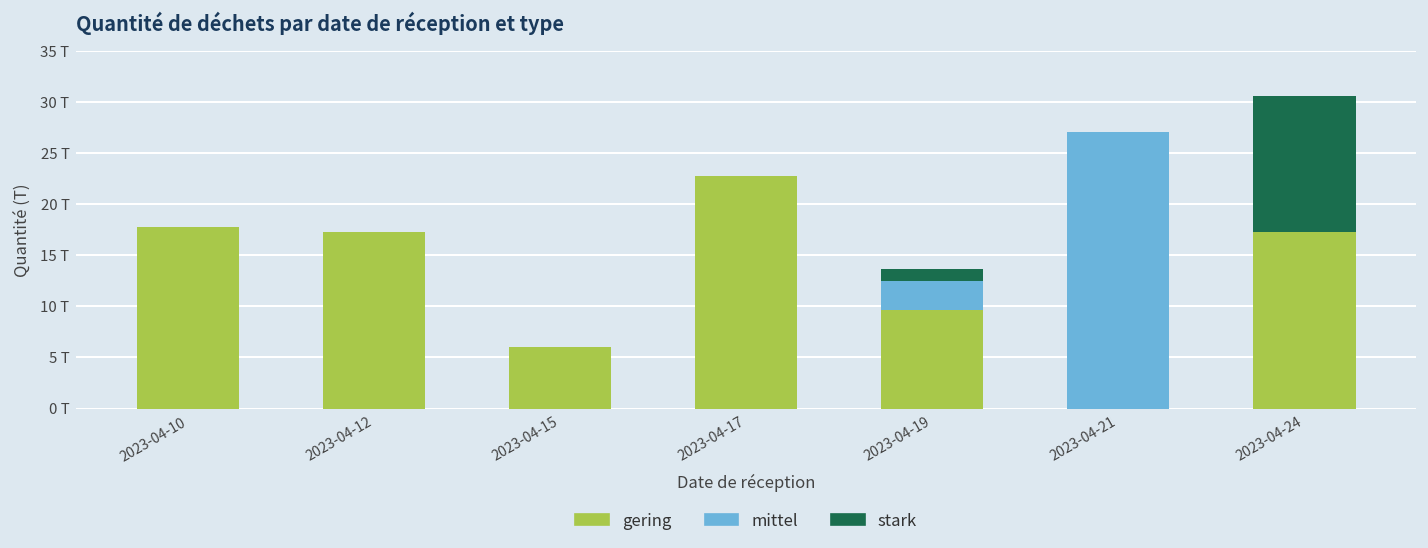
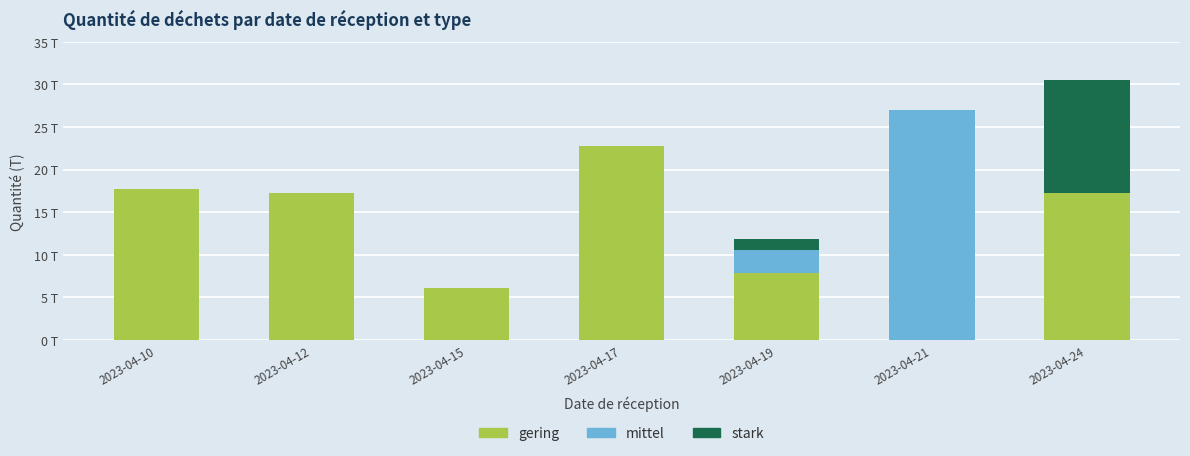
  {
    "gering": {
      "2023-04-10": "18 T",
      "2023-04-12": "17 T",
      "2023-04-15": "6 T",
      "2023-04-17": "23 T",
-     "2023-04-19": "10 T",
+     "2023-04-19": "8 T",
      "2023-04-21": "0 T",
      "2023-04-24": "17 T"
    },
    "mittel": {
      "2023-04-10": "0 T",
      "2023-04-12": "0 T",
      "2023-04-15": "0 T",
      "2023-04-17": "0 T",
      "2023-04-19": "3 T",
      "2023-04-21": "27 T",
      "2023-04-24": "0 T"
    },
    "stark": {
      "2023-04-10": "0 T",
      "2023-04-12": "0 T",
      "2023-04-15": "0 T",
      "2023-04-17": "0 T",
      "2023-04-19": "1 T",
      "2023-04-21": "0 T",
      "2023-04-24": "13 T"
    }
  }
